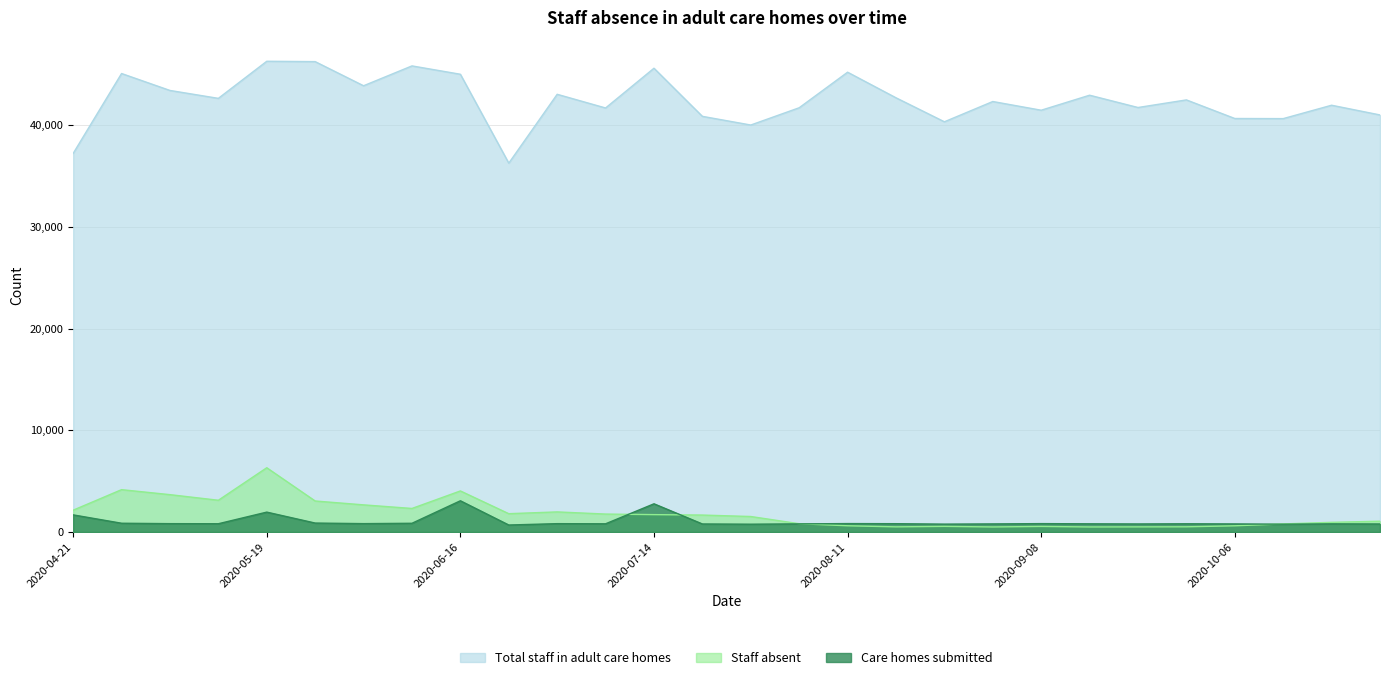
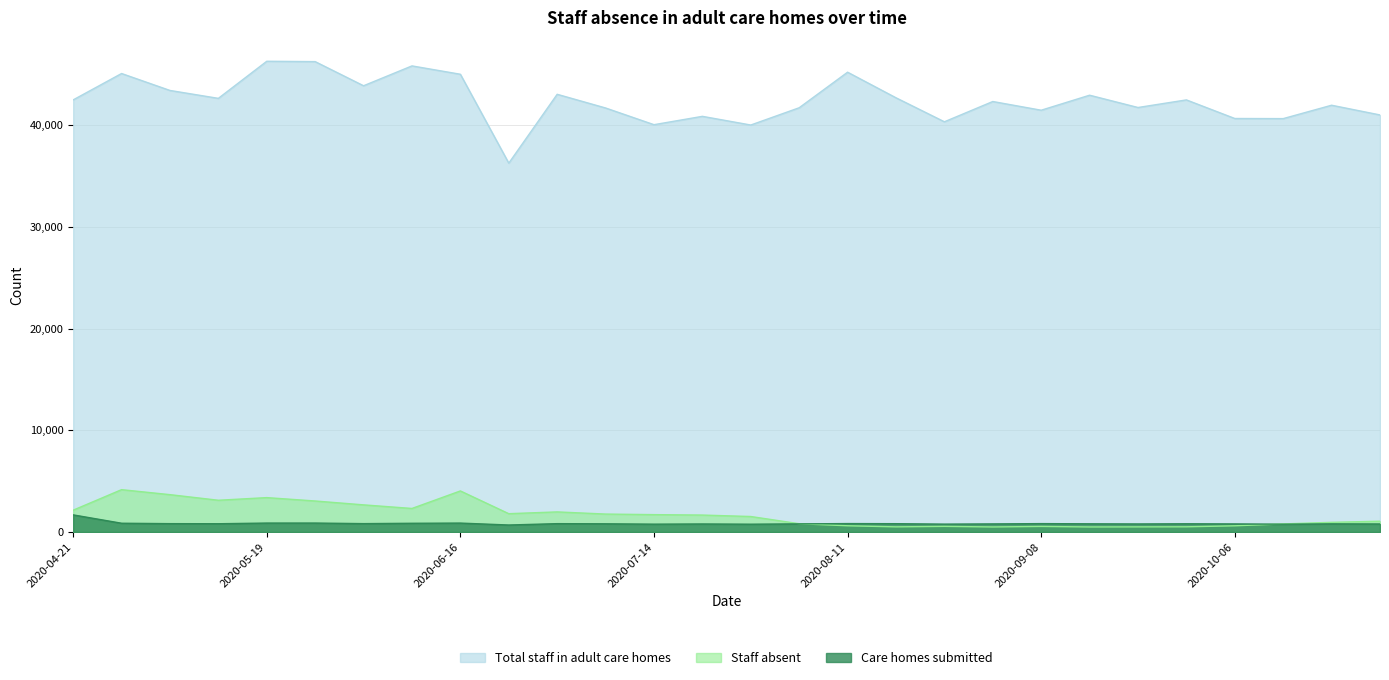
  {
    "Total staff in adult care homes": {
-     "2020-04-21": "37,200",
+     "2020-04-21": "42,500",
      "2020-05-19": "46,300",
      "2020-06-16": "45,000",
-     "2020-07-14": "45,600",
+     "2020-07-14": "40,000",
      "2020-08-11": "45,200",
      "2020-09-08": "41,500",
      "2020-10-06": "40,600"
    },
    "Staff absent": {
      "2020-04-21": "2,100",
-     "2020-05-19": "6,300",
+     "2020-05-19": "3,400",
      "2020-06-16": "4,000",
      "2020-07-14": "1,700",
      "2020-09-08": "500"
    },
    "Care homes submitted": {
      "2020-04-21": "1,700",
-     "2020-05-19": "2,000",
-     "2020-06-16": "3,100",
-     "2020-07-14": "2,800",
+     "2020-05-19": "900",
+     "2020-06-16": "900",
+     "2020-07-14": "800",
      "2020-09-08": "800"
    }
  }
